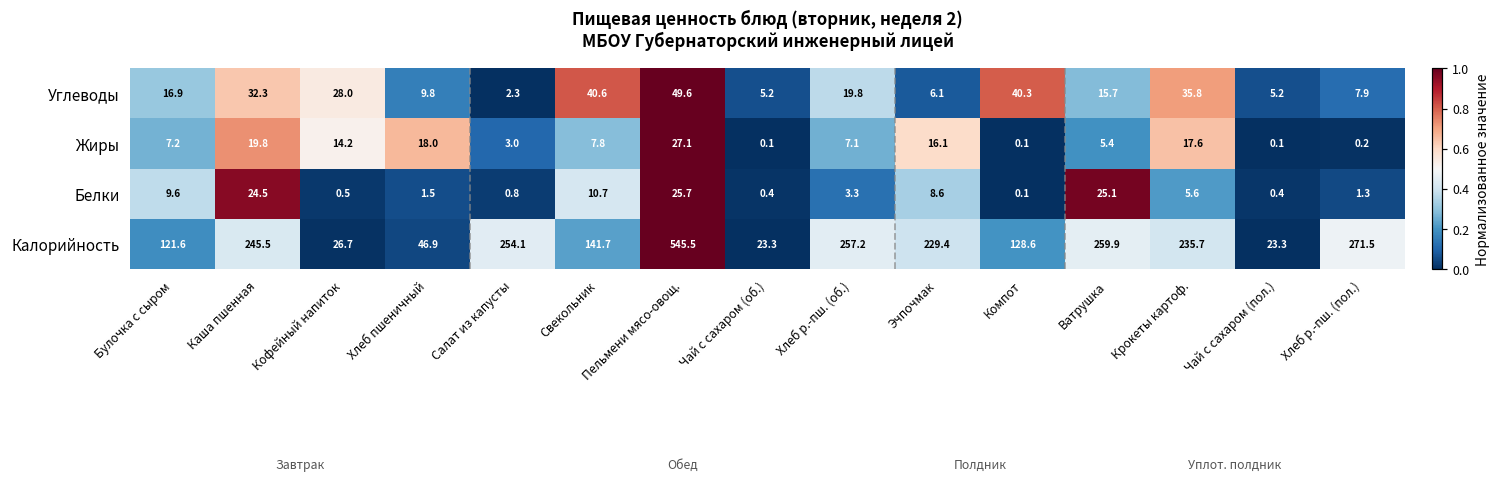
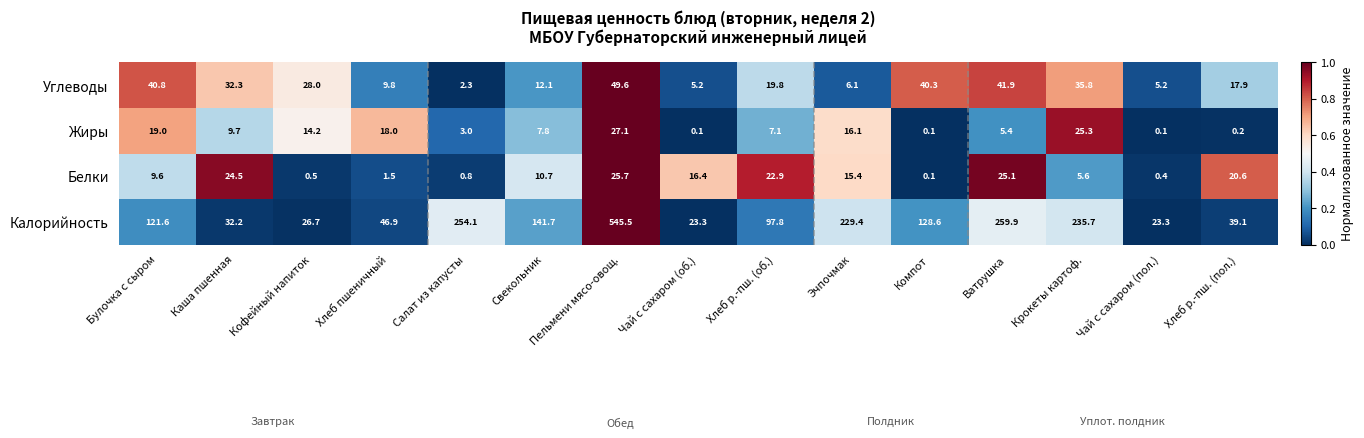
  {
    "Углеводы": {
-     "Булочка с сыром": 16.9,
+     "Булочка с сыром": 40.8,
      "Каша пшенная": 32.3,
      "Кофейный напиток": 28.0,
      "Хлеб пшеничный": 9.8,
      "Салат из капусты": 2.3,
-     "Свекольник": 40.6,
+     "Свекольник": 12.1,
      "Пельмени мясо-овощ.": 49.6,
      "Чай с сахаром (об.)": 5.2,
      "Хлеб р.-пш. (об.)": 19.8,
      "Эчпочмак": 6.1,
      "Компот": 40.3,
-     "Ватрушка": 15.7,
+     "Ватрушка": 41.9,
      "Крокеты картоф.": 35.8,
      "Чай с сахаром (пол.)": 5.2,
-     "Хлеб р.-пш. (пол.)": 7.9
+     "Хлеб р.-пш. (пол.)": 17.9
    },
    "Жиры": {
-     "Булочка с сыром": 7.2,
-     "Каша пшенная": 19.8,
+     "Булочка с сыром": 19.0,
+     "Каша пшенная": 9.7,
      "Кофейный напиток": 14.2,
      "Хлеб пшеничный": 18.0,
      "Салат из капусты": 3.0,
      "Свекольник": 7.8,
      "Пельмени мясо-овощ.": 27.1,
      "Чай с сахаром (об.)": 0.1,
      "Хлеб р.-пш. (об.)": 7.1,
      "Эчпочмак": 16.1,
      "Компот": 0.1,
      "Ватрушка": 5.4,
-     "Крокеты картоф.": 17.6,
+     "Крокеты картоф.": 25.3,
      "Чай с сахаром (пол.)": 0.1,
      "Хлеб р.-пш. (пол.)": 0.2
    },
    "Белки": {
      "Булочка с сыром": 9.6,
      "Каша пшенная": 24.5,
      "Кофейный напиток": 0.5,
      "Хлеб пшеничный": 1.5,
      "Салат из капусты": 0.8,
      "Свекольник": 10.7,
      "Пельмени мясо-овощ.": 25.7,
-     "Чай с сахаром (об.)": 0.4,
-     "Хлеб р.-пш. (об.)": 3.3,
-     "Эчпочмак": 8.6,
+     "Чай с сахаром (об.)": 16.4,
+     "Хлеб р.-пш. (об.)": 22.9,
+     "Эчпочмак": 15.4,
      "Компот": 0.1,
      "Ватрушка": 25.1,
      "Крокеты картоф.": 5.6,
      "Чай с сахаром (пол.)": 0.4,
-     "Хлеб р.-пш. (пол.)": 1.3
+     "Хлеб р.-пш. (пол.)": 20.6
    },
    "Калорийность": {
      "Булочка с сыром": 121.6,
-     "Каша пшенная": 245.5,
+     "Каша пшенная": 32.2,
      "Кофейный напиток": 26.7,
      "Хлеб пшеничный": 46.9,
      "Салат из капусты": 254.1,
      "Свекольник": 141.7,
      "Пельмени мясо-овощ.": 545.5,
      "Чай с сахаром (об.)": 23.3,
-     "Хлеб р.-пш. (об.)": 257.2,
+     "Хлеб р.-пш. (об.)": 97.8,
      "Эчпочмак": 229.4,
      "Компот": 128.6,
      "Ватрушка": 259.9,
      "Крокеты картоф.": 235.7,
      "Чай с сахаром (пол.)": 23.3,
-     "Хлеб р.-пш. (пол.)": 271.5
+     "Хлеб р.-пш. (пол.)": 39.1
    }
  }
